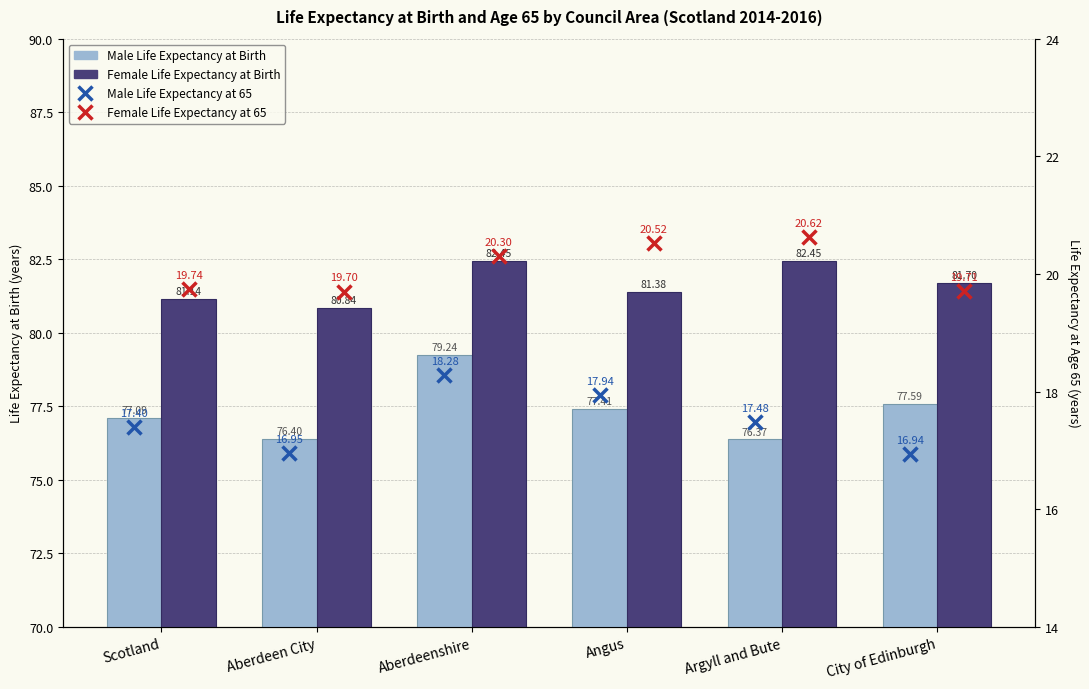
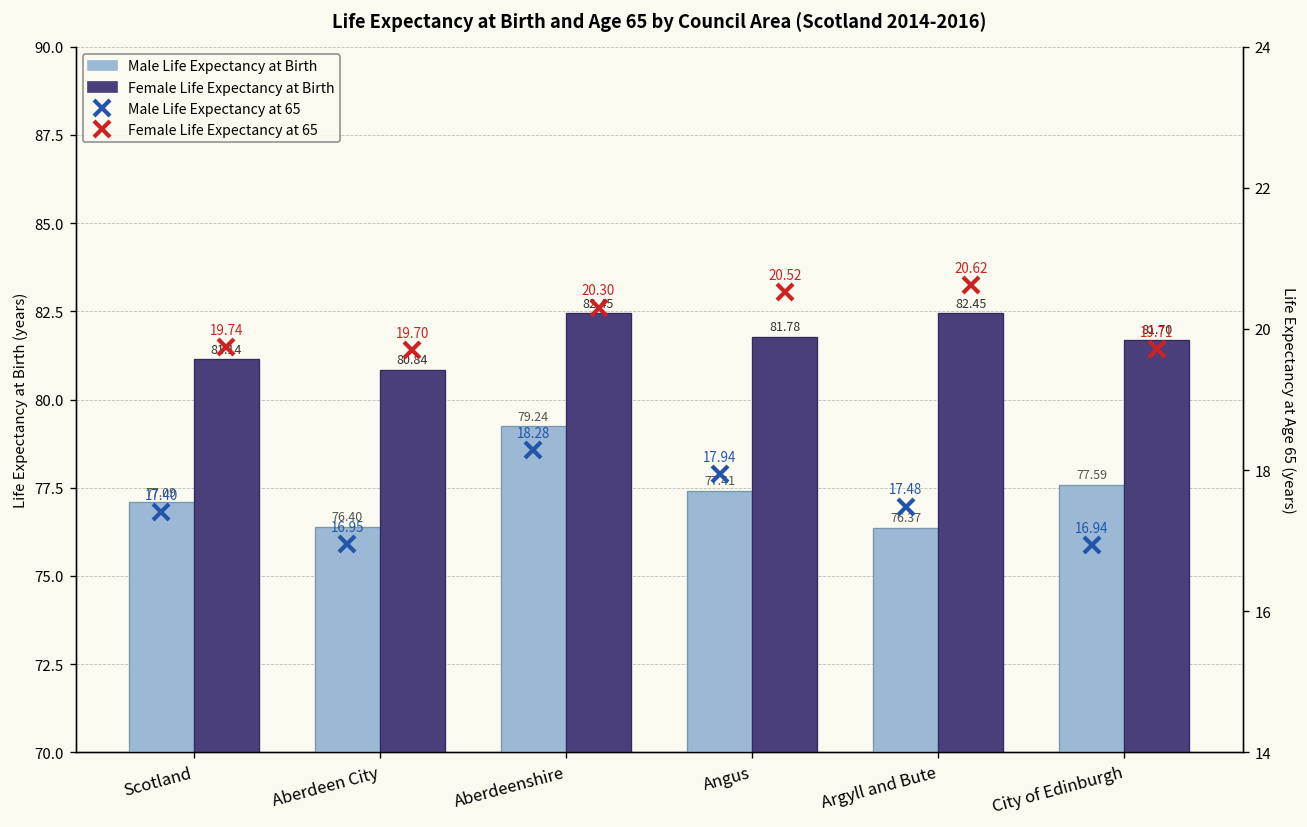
  {
    "Male Life Expectancy at Birth": {
      "Aberdeen City": 76.40,
      "Aberdeenshire": 79.24,
      "Argyll and Bute": 76.37,
      "City of Edinburgh": 77.59
    },
    "Female Life Expectancy at Birth": {
      "Aberdeen City": 80.84,
-     "Angus": 81.38,
+     "Angus": 81.78,
      "Argyll and Bute": 82.45
    }
  }
